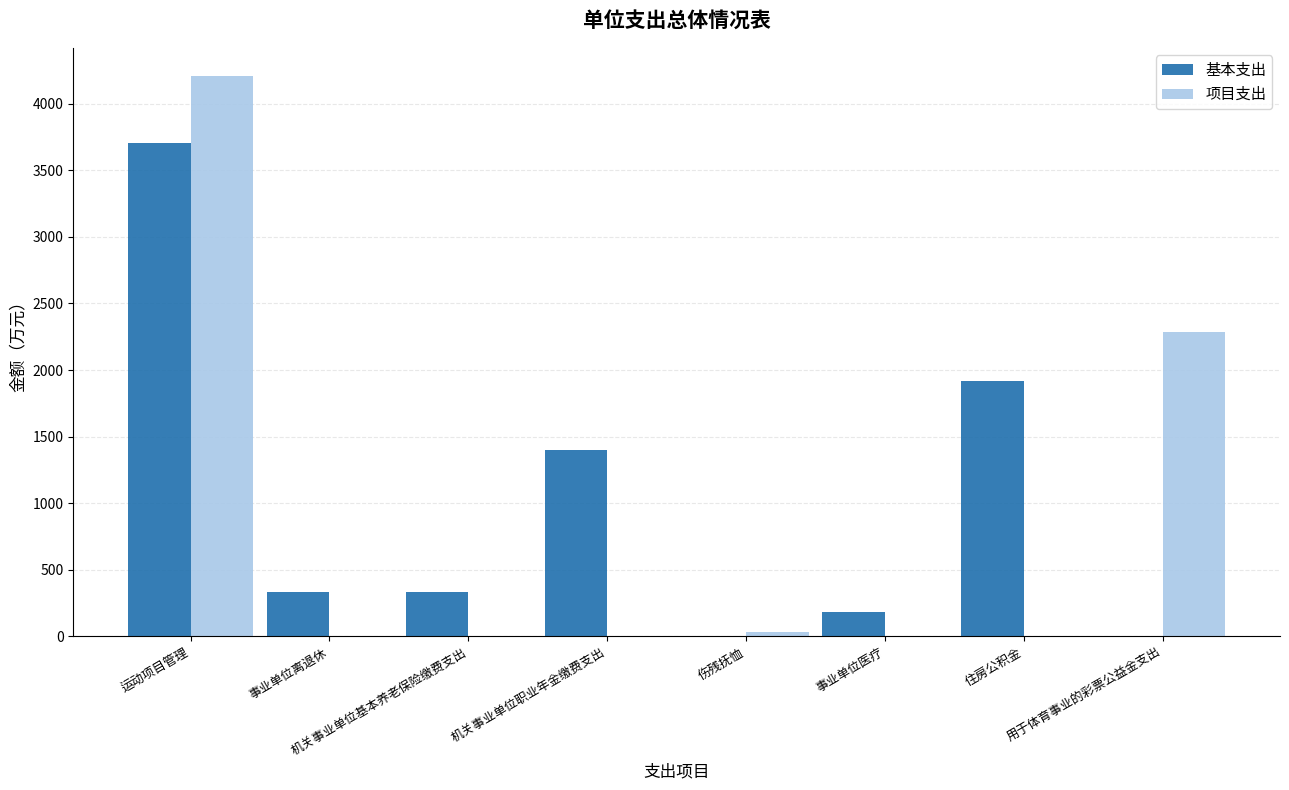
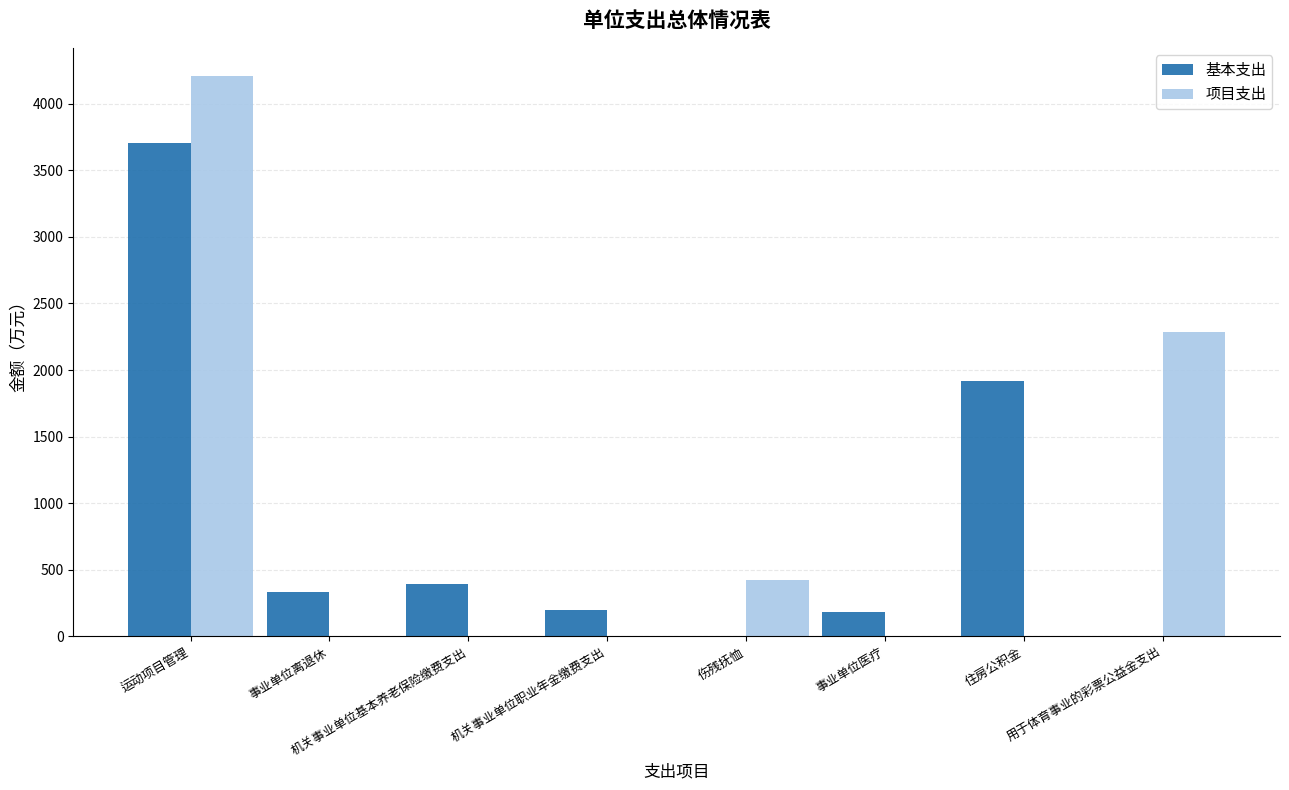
  {
    "基本支出": {
      "运动项目管理": 3700,
      "事业单位离退休": 330,
-     "机关事业单位基本养老保险缴费支出": 330,
-     "机关事业单位职业年金缴费支出": 1400,
+     "机关事业单位基本养老保险缴费支出": 400,
+     "机关事业单位职业年金缴费支出": 200,
      "伤残抚恤": 0,
      "事业单位医疗": 180,
      "住房公积金": 1920,
      "用于体育事业的彩票公益金支出": 0
    },
    "项目支出": {
      "运动项目管理": 4210,
      "事业单位离退休": 0,
      "机关事业单位基本养老保险缴费支出": 0,
      "机关事业单位职业年金缴费支出": 0,
-     "伤残抚恤": 30,
+     "伤残抚恤": 420,
      "事业单位医疗": 0,
      "住房公积金": 0,
      "用于体育事业的彩票公益金支出": 2280
    }
  }
